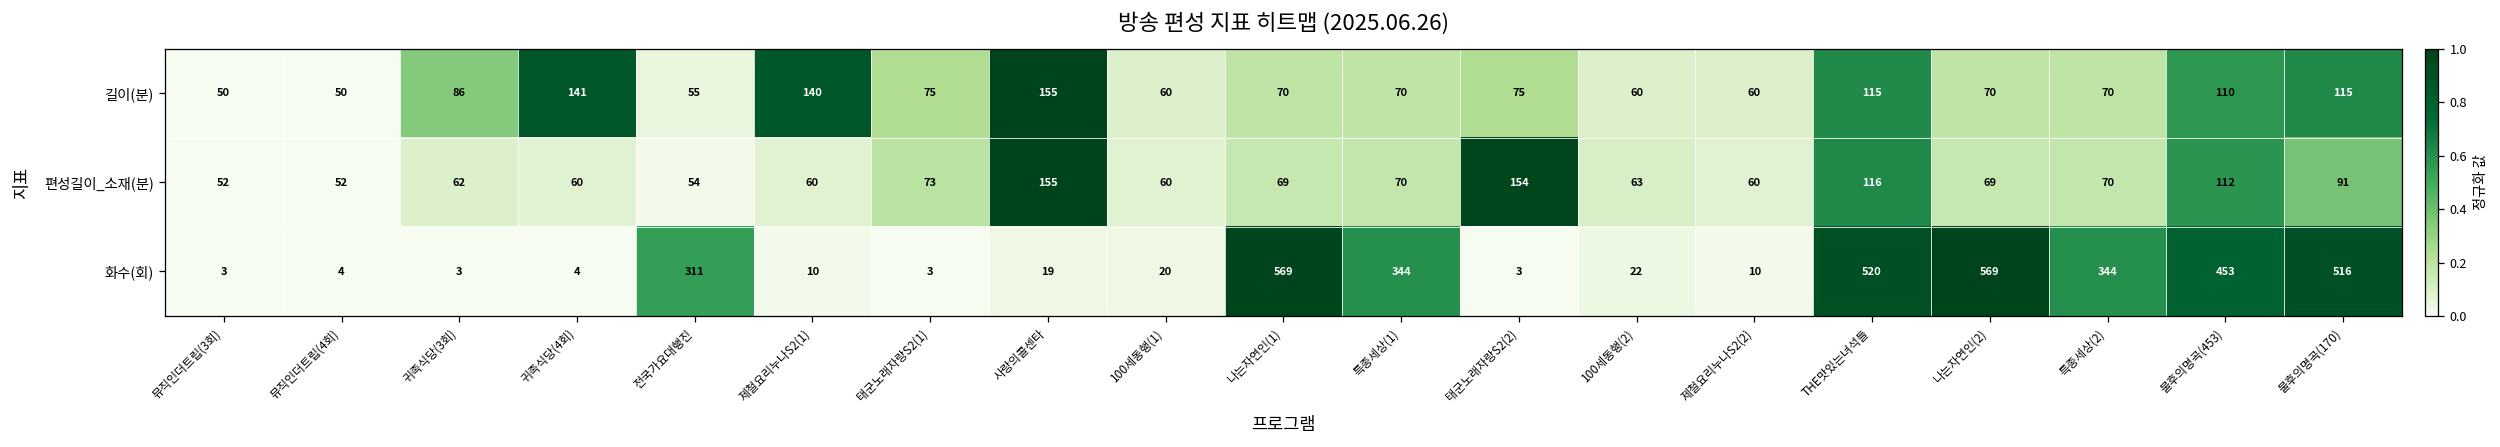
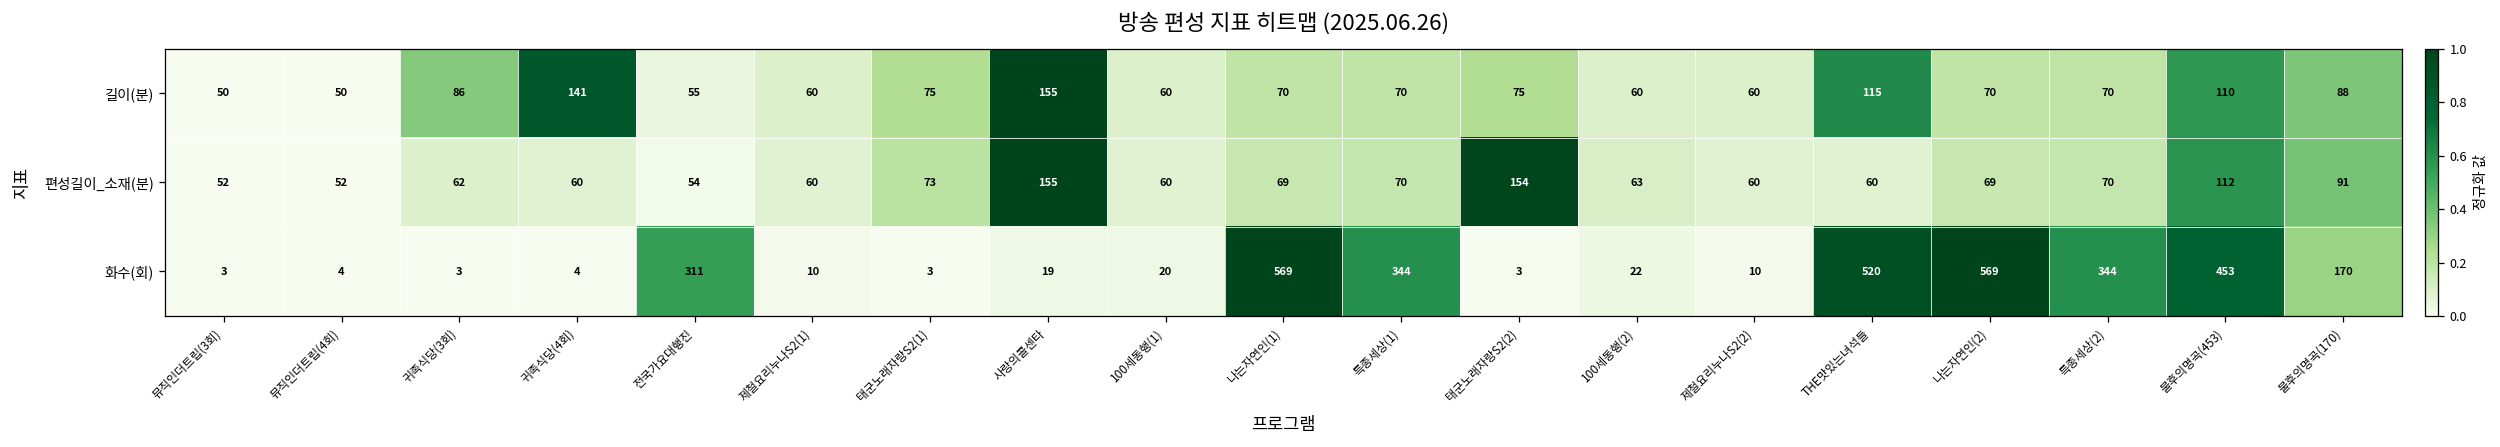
  {
    "길이(분)": {
      "뮤직인더트립(3회)": 50,
      "뮤직인더트립(4회)": 50,
      "귀족식당(3회)": 86,
      "귀족식당(4회)": 141,
      "전국가요대행진": 55,
-     "제철요리누나S2(1)": 140,
+     "제철요리누나S2(1)": 60,
      "태군노래자랑S2(1)": 75,
      "사랑의콜센타": 155,
      "100세동행(1)": 60,
      "나는자연인(1)": 70,
      "특종세상(1)": 70,
      "태군노래자랑S2(2)": 75,
      "100세동행(2)": 60,
      "제철요리누나S2(2)": 60,
      "THE맛있는녀석들": 115,
      "나는자연인(2)": 70,
      "특종세상(2)": 70,
      "불후의명곡(453)": 110,
-     "불후의명곡(170)": 115
+     "불후의명곡(170)": 88
    },
    "편성길이_소재(분)": {
      "뮤직인더트립(3회)": 52,
      "뮤직인더트립(4회)": 52,
      "귀족식당(3회)": 62,
      "귀족식당(4회)": 60,
      "전국가요대행진": 54,
      "제철요리누나S2(1)": 60,
      "태군노래자랑S2(1)": 73,
      "사랑의콜센타": 155,
      "100세동행(1)": 60,
      "나는자연인(1)": 69,
      "특종세상(1)": 70,
      "태군노래자랑S2(2)": 154,
      "100세동행(2)": 63,
      "제철요리누나S2(2)": 60,
-     "THE맛있는녀석들": 116,
+     "THE맛있는녀석들": 60,
      "나는자연인(2)": 69,
      "특종세상(2)": 70,
      "불후의명곡(453)": 112,
      "불후의명곡(170)": 91
    },
    "화수(회)": {
      "뮤직인더트립(3회)": 3,
      "뮤직인더트립(4회)": 4,
      "귀족식당(3회)": 3,
      "귀족식당(4회)": 4,
      "전국가요대행진": 311,
      "제철요리누나S2(1)": 10,
      "태군노래자랑S2(1)": 3,
      "사랑의콜센타": 19,
      "100세동행(1)": 20,
      "나는자연인(1)": 569,
      "특종세상(1)": 344,
      "태군노래자랑S2(2)": 3,
      "100세동행(2)": 22,
      "제철요리누나S2(2)": 10,
      "THE맛있는녀석들": 520,
      "나는자연인(2)": 569,
      "특종세상(2)": 344,
      "불후의명곡(453)": 453,
-     "불후의명곡(170)": 516
+     "불후의명곡(170)": 170
    }
  }
